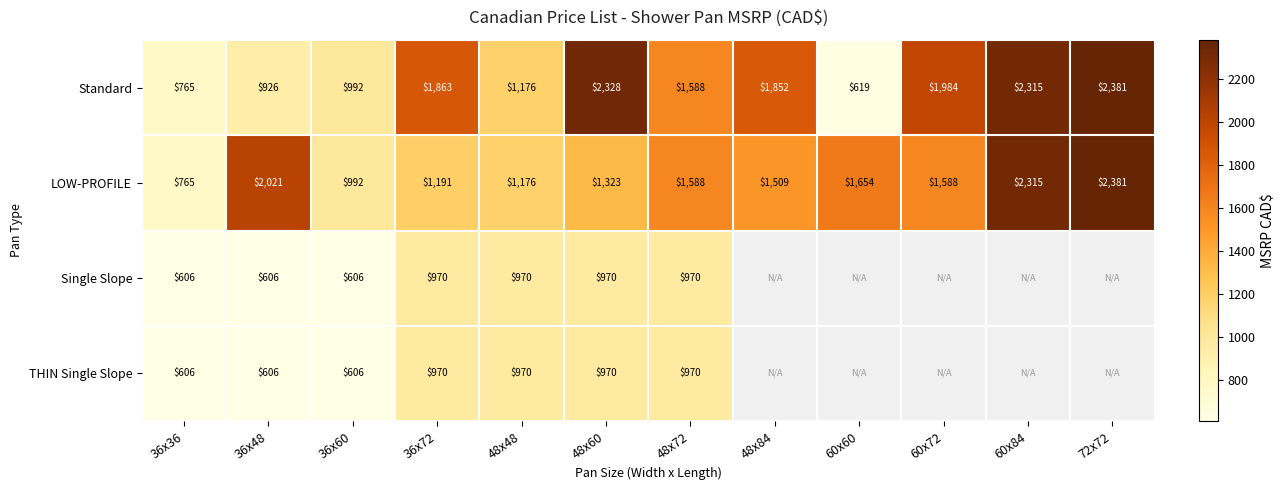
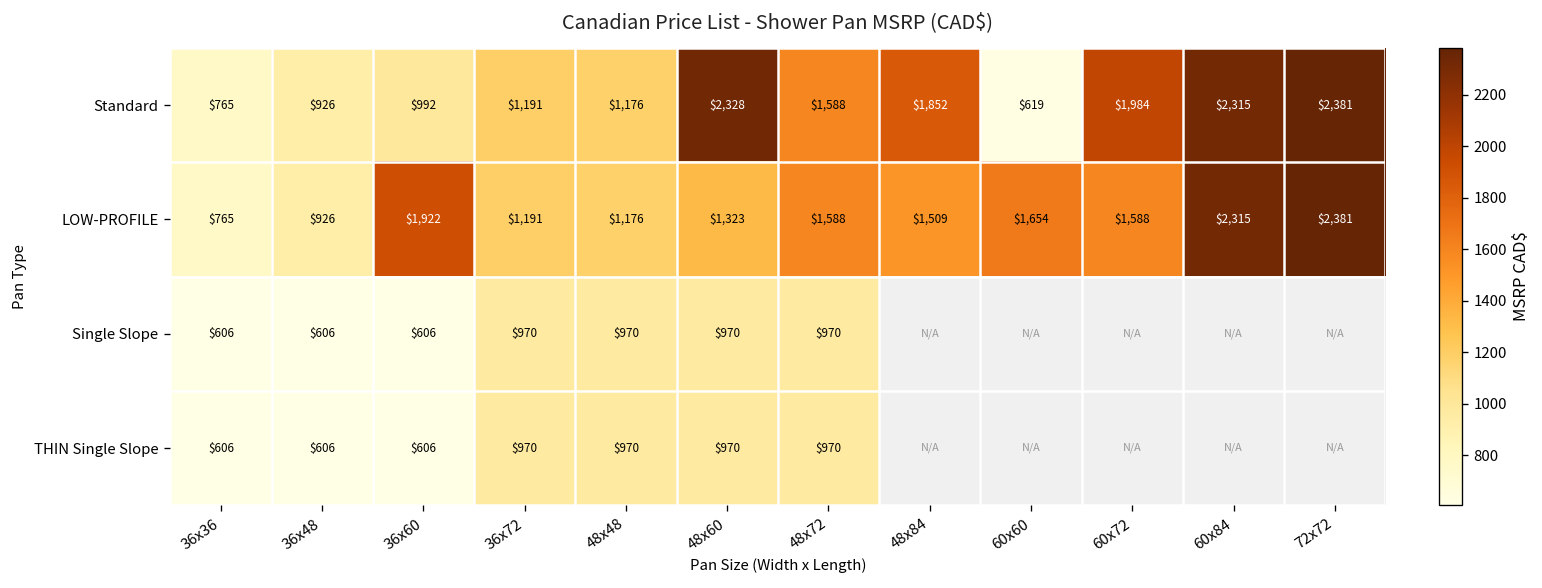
  {
    "Standard": {
      "36x36": "$765",
      "36x48": "$926",
      "36x60": "$992",
-     "36x72": "$1,863",
+     "36x72": "$1,191",
      "48x48": "$1,176",
      "48x60": "$2,328",
      "48x72": "$1,588",
      "48x84": "$1,852",
      "60x60": "$619",
      "60x72": "$1,984",
      "60x84": "$2,315",
      "72x72": "$2,381"
    },
    "LOW-PROFILE": {
      "36x36": "$765",
-     "36x48": "$2,021",
-     "36x60": "$992",
+     "36x48": "$926",
+     "36x60": "$1,922",
      "36x72": "$1,191",
      "48x48": "$1,176",
      "48x60": "$1,323",
      "48x72": "$1,588",
      "48x84": "$1,509",
      "60x60": "$1,654",
      "60x72": "$1,588",
      "60x84": "$2,315",
      "72x72": "$2,381"
    },
    "Single Slope": {
      "36x36": "$606",
      "36x48": "$606",
      "36x60": "$606",
      "36x72": "$970",
      "48x48": "$970",
      "48x60": "$970",
      "48x72": "$970"
    },
    "THIN Single Slope": {
      "36x36": "$606",
      "36x48": "$606",
      "36x60": "$606",
      "36x72": "$970",
      "48x48": "$970",
      "48x60": "$970",
      "48x72": "$970"
    }
  }
